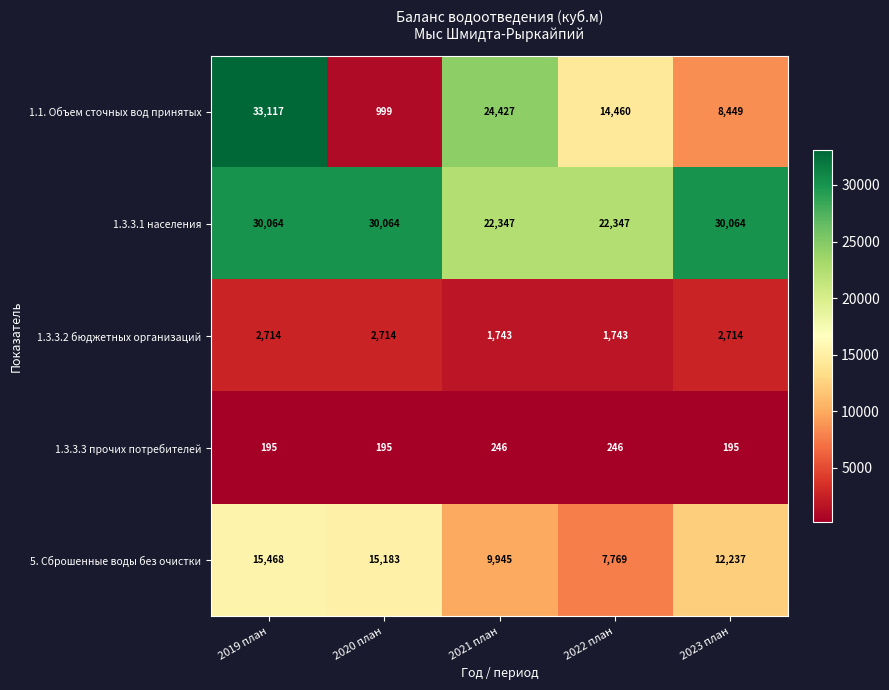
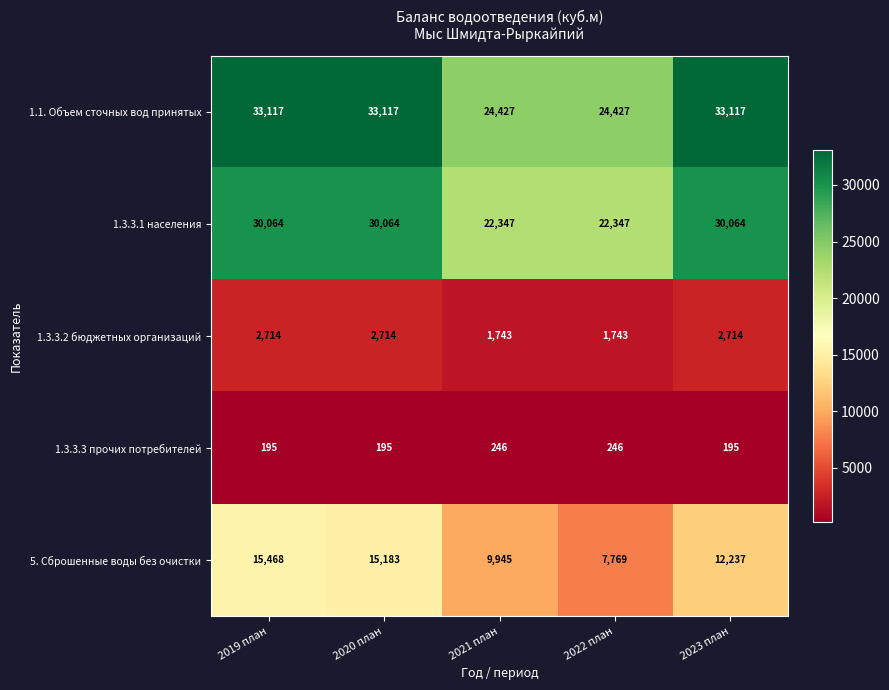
  {
    "1.1. Объем сточных вод принятых": {
      "2019 план": "33,117",
-     "2020 план": "999",
+     "2020 план": "33,117",
      "2021 план": "24,427",
-     "2022 план": "14,460",
-     "2023 план": "8,449"
+     "2022 план": "24,427",
+     "2023 план": "33,117"
    },
    "1.3.3.1 населения": {
      "2019 план": "30,064",
      "2020 план": "30,064",
      "2021 план": "22,347",
      "2022 план": "22,347",
      "2023 план": "30,064"
    },
    "1.3.3.2 бюджетных организаций": {
      "2019 план": "2,714",
      "2020 план": "2,714",
      "2021 план": "1,743",
      "2022 план": "1,743",
      "2023 план": "2,714"
    },
    "1.3.3.3 прочих потребителей": {
      "2019 план": "195",
      "2020 план": "195",
      "2021 план": "246",
      "2022 план": "246",
      "2023 план": "195"
    },
    "5. Сброшенные воды без очистки": {
      "2019 план": "15,468",
      "2020 план": "15,183",
      "2021 план": "9,945",
      "2022 план": "7,769",
      "2023 план": "12,237"
    }
  }
